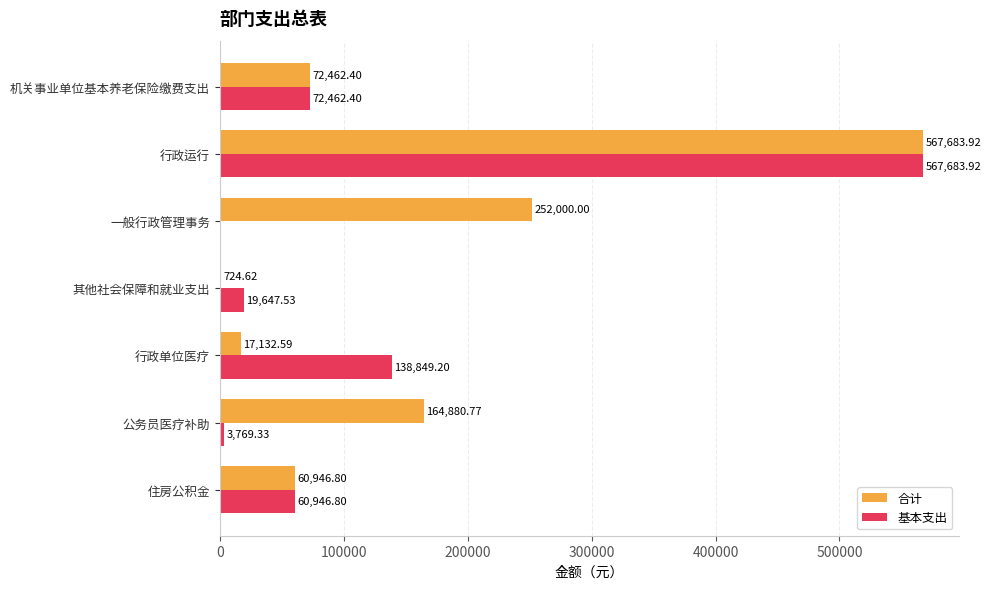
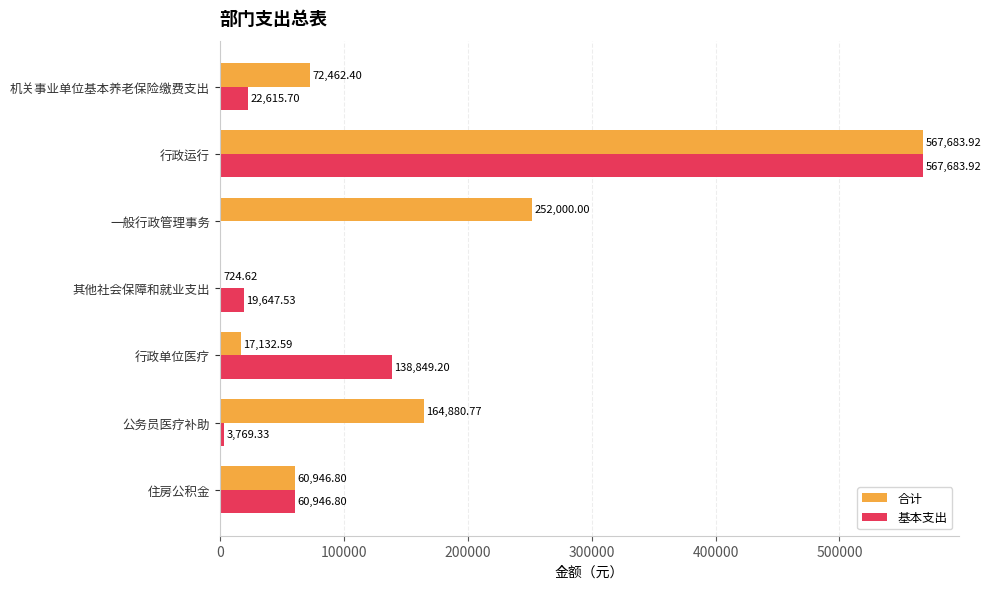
  {
    "合计": {
      "机关事业单位基本养老保险缴费支出": "72,462.40",
      "行政运行": "567,683.92",
      "一般行政管理事务": "252,000.00",
      "其他社会保障和就业支出": "724.62",
      "行政单位医疗": "17,132.59",
      "公务员医疗补助": "164,880.77",
      "住房公积金": "60,946.80"
    },
    "基本支出": {
-     "机关事业单位基本养老保险缴费支出": "72,462.40",
+     "机关事业单位基本养老保险缴费支出": "22,615.70",
      "行政运行": "567,683.92",
      "其他社会保障和就业支出": "19,647.53",
      "行政单位医疗": "138,849.20",
      "公务员医疗补助": "3,769.33",
      "住房公积金": "60,946.80"
    }
  }
